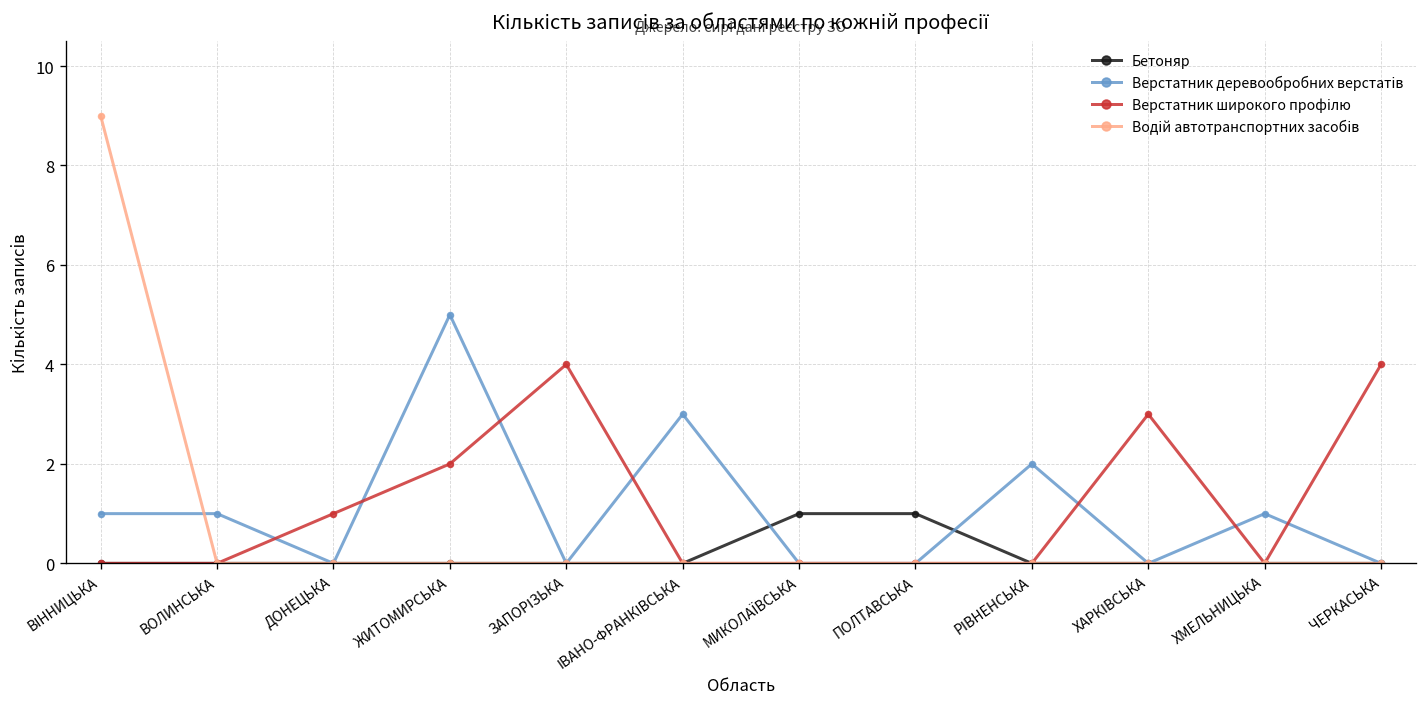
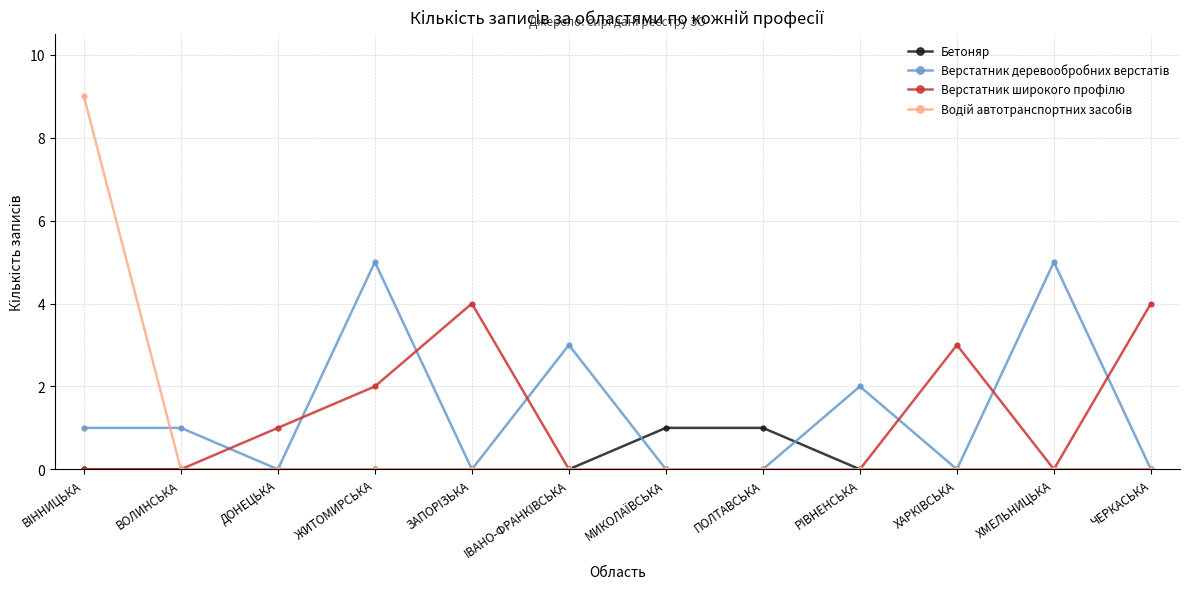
  {
    "Бетоняр": {
      "МИКОЛАЇВСЬКА": 1,
      "ПОЛТАВСЬКА": 1
    },
    "Верстатник деревообробних верстатів": {
      "ВІННИЦЬКА": 1,
      "ВОЛИНСЬКА": 1,
      "ЖИТОМИРСЬКА": 5,
      "ІВАНО-ФРАНКІВСЬКА": 3,
      "РІВНЕНСЬКА": 2,
-     "ХМЕЛЬНИЦЬКА": 1
+     "ХМЕЛЬНИЦЬКА": 5
    },
    "Верстатник широкого профілю": {
      "ДОНЕЦЬКА": 1,
      "ЖИТОМИРСЬКА": 2,
      "ЗАПОРІЗЬКА": 4,
      "ХАРКІВСЬКА": 3,
      "ЧЕРКАСЬКА": 4
    },
    "Водій автотранспортних засобів": {
      "ВІННИЦЬКА": 9
    }
  }
